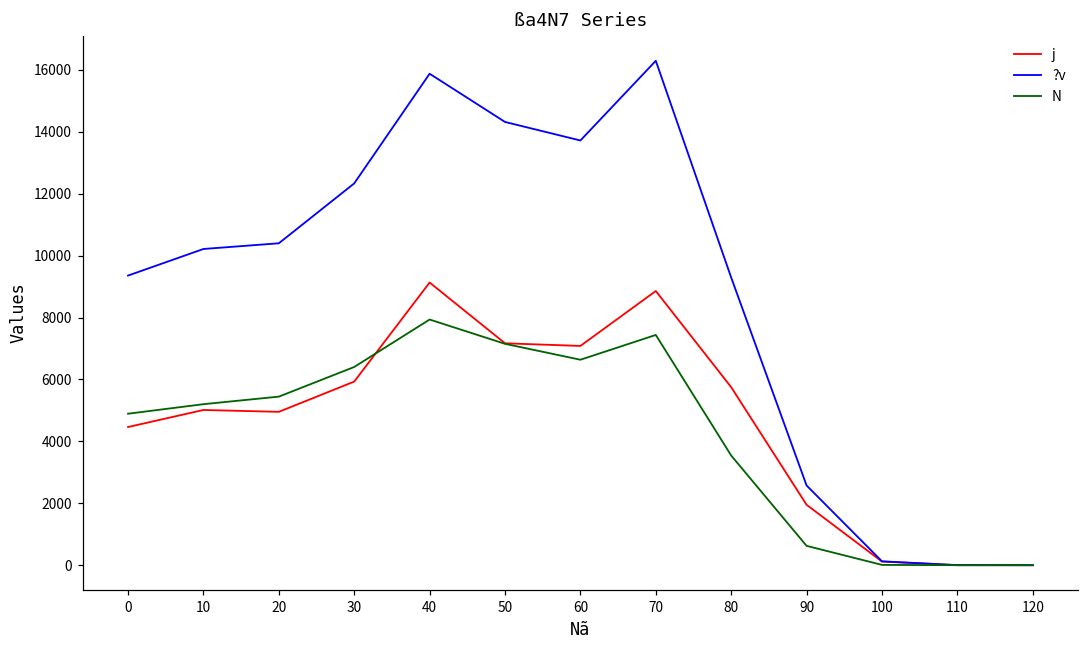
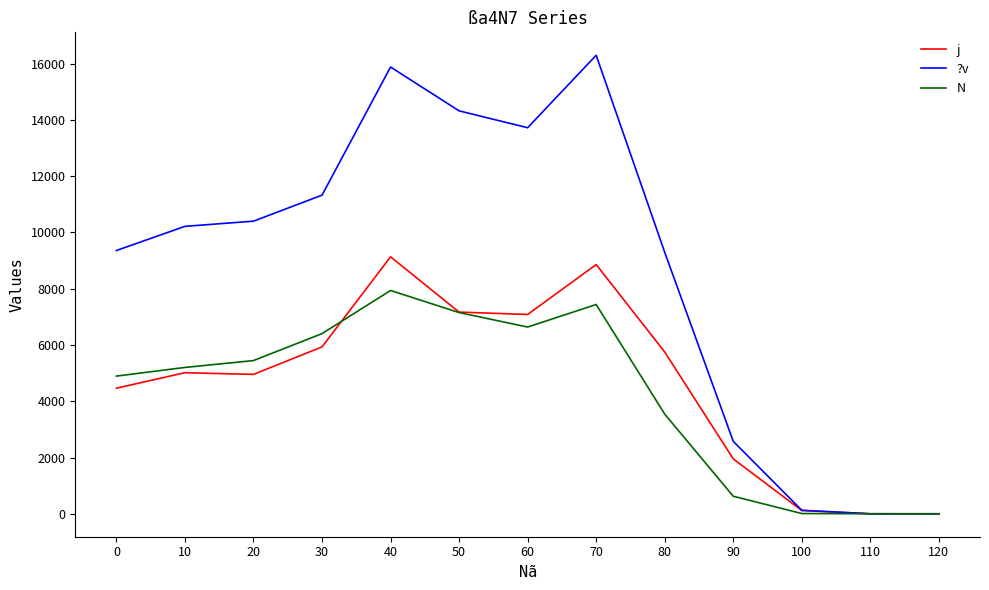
  {
    "j": {
      "0": 4500,
      "10": 5000,
      "20": 5000,
      "30": 5900,
      "40": 9100,
      "60": 7100,
      "70": 8900,
      "80": 5800,
      "90": 2000
    },
    "?v": {
      "0": 9400,
      "10": 10200,
      "20": 10400,
-     "30": 12300,
+     "30": 11300,
      "40": 15900,
      "50": 14300,
      "60": 13700,
      "70": 16300,
      "80": 9300,
      "90": 2600
    },
    "N": {
      "0": 4900,
      "10": 5200,
      "20": 5400,
      "30": 6400,
      "40": 7900,
      "60": 6600,
      "70": 7400,
      "80": 3500,
      "90": 600,
      "100": 0
    }
  }
